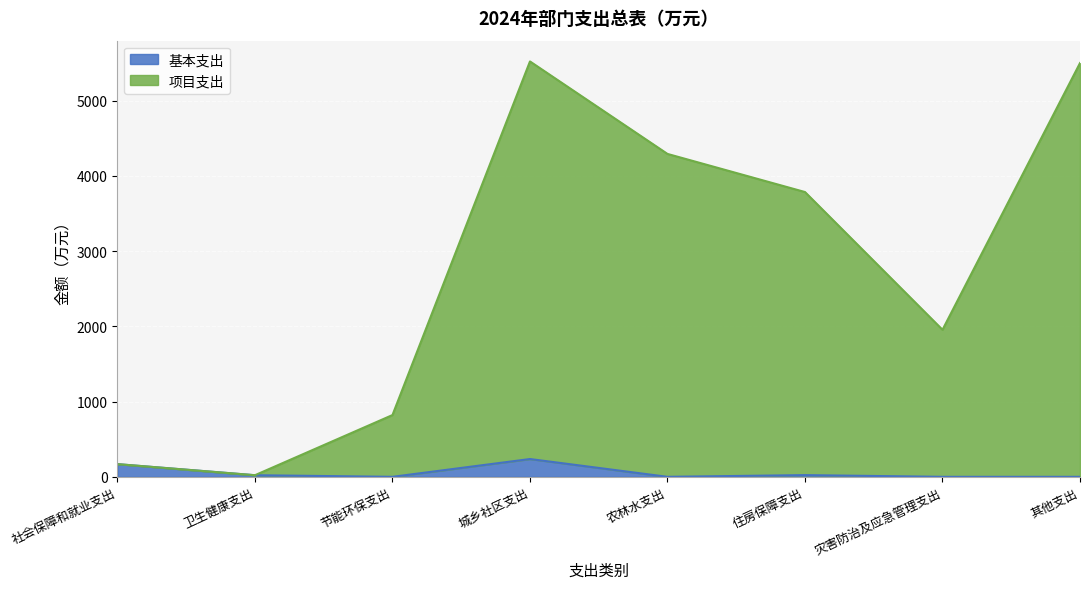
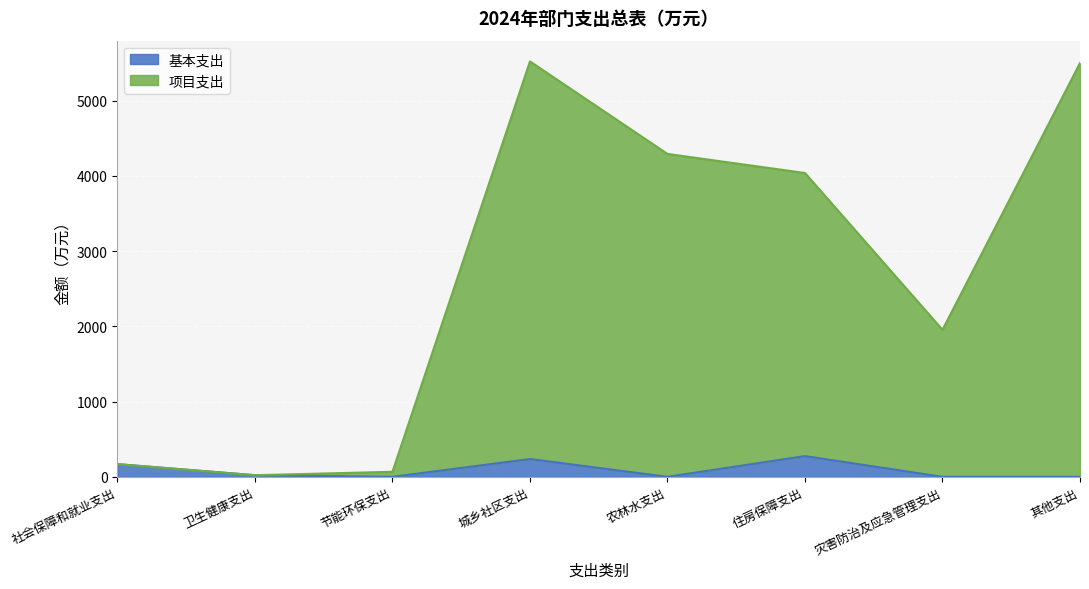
  {
    "基本支出": {
      "节能环保支出": 0,
      "城乡社区支出": 200,
      "农林水支出": 0,
-     "住房保障支出": 0,
+     "住房保障支出": 300,
      "灾害防治及应急管理支出": 0,
      "其他支出": 0
    },
    "项目支出": {
-     "节能环保支出": 800,
+     "节能环保支出": 100,
      "城乡社区支出": 5300,
      "农林水支出": 4300,
      "住房保障支出": 3800,
      "灾害防治及应急管理支出": 2000,
      "其他支出": 5500
    }
  }
